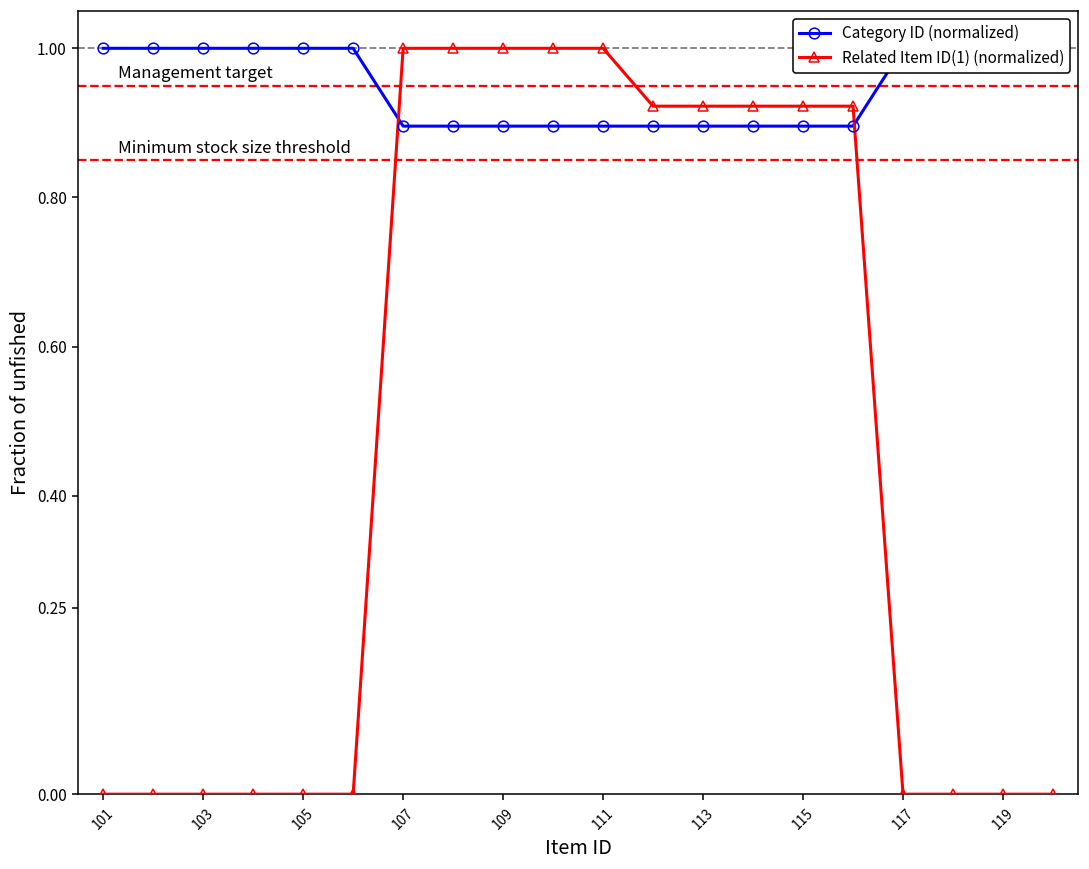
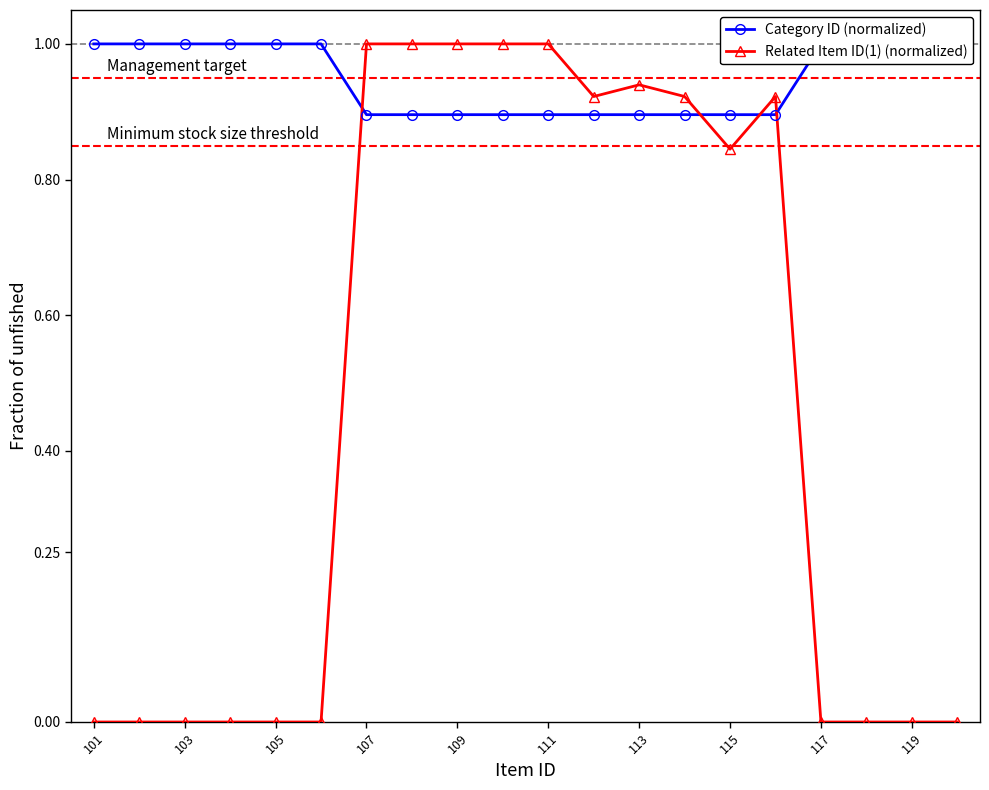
  {
    "Category ID (normalized)": {
      "101": 1.00,
      "103": 1.00,
      "105": 1.00,
      "107": 0.90,
      "109": 0.90,
      "111": 0.90,
      "113": 0.90,
      "115": 0.90
    },
    "Related Item ID(1) (normalized)": {
      "101": 0.00,
      "103": 0.00,
      "105": 0.00,
      "107": 1.00,
      "109": 1.00,
      "111": 1.00,
-     "113": 0.92,
-     "115": 0.92,
+     "113": 0.94,
+     "115": 0.84,
      "117": 0.00,
      "119": 0.00
    }
  }
